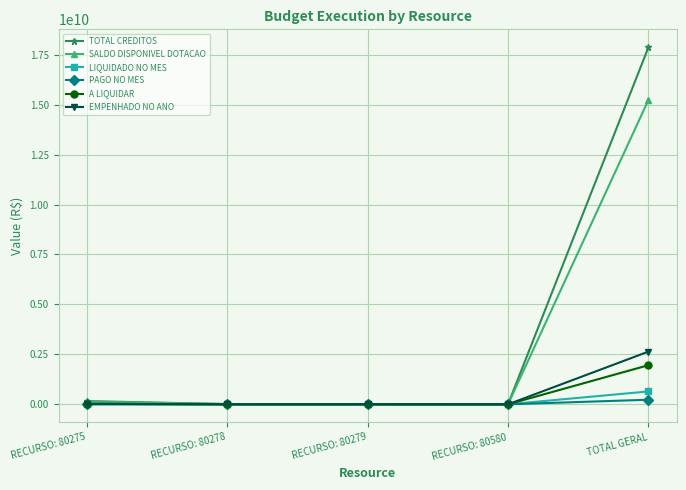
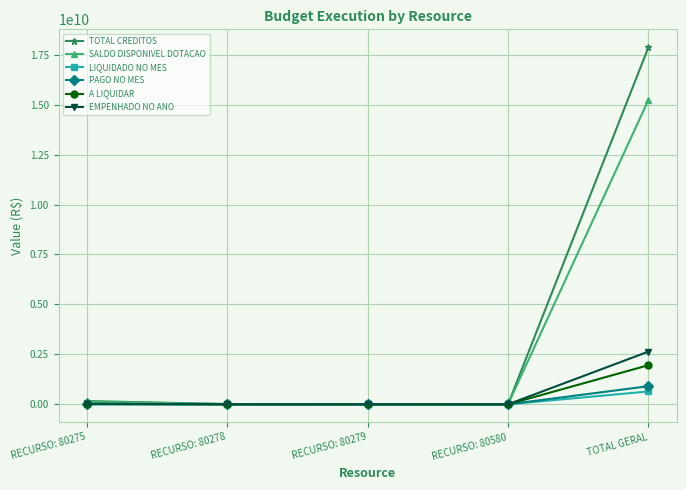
  {
    "LIQUIDADO NO MES": {
      "TOTAL GERAL": 600000000
    },
    "PAGO NO MES": {
-     "TOTAL GERAL": 200000000
+     "TOTAL GERAL": 900000000
    },
    "A LIQUIDAR": {
      "TOTAL GERAL": 2000000000
    },
    "EMPENHADO NO ANO": {
      "TOTAL GERAL": 2600000000
    }
  }
